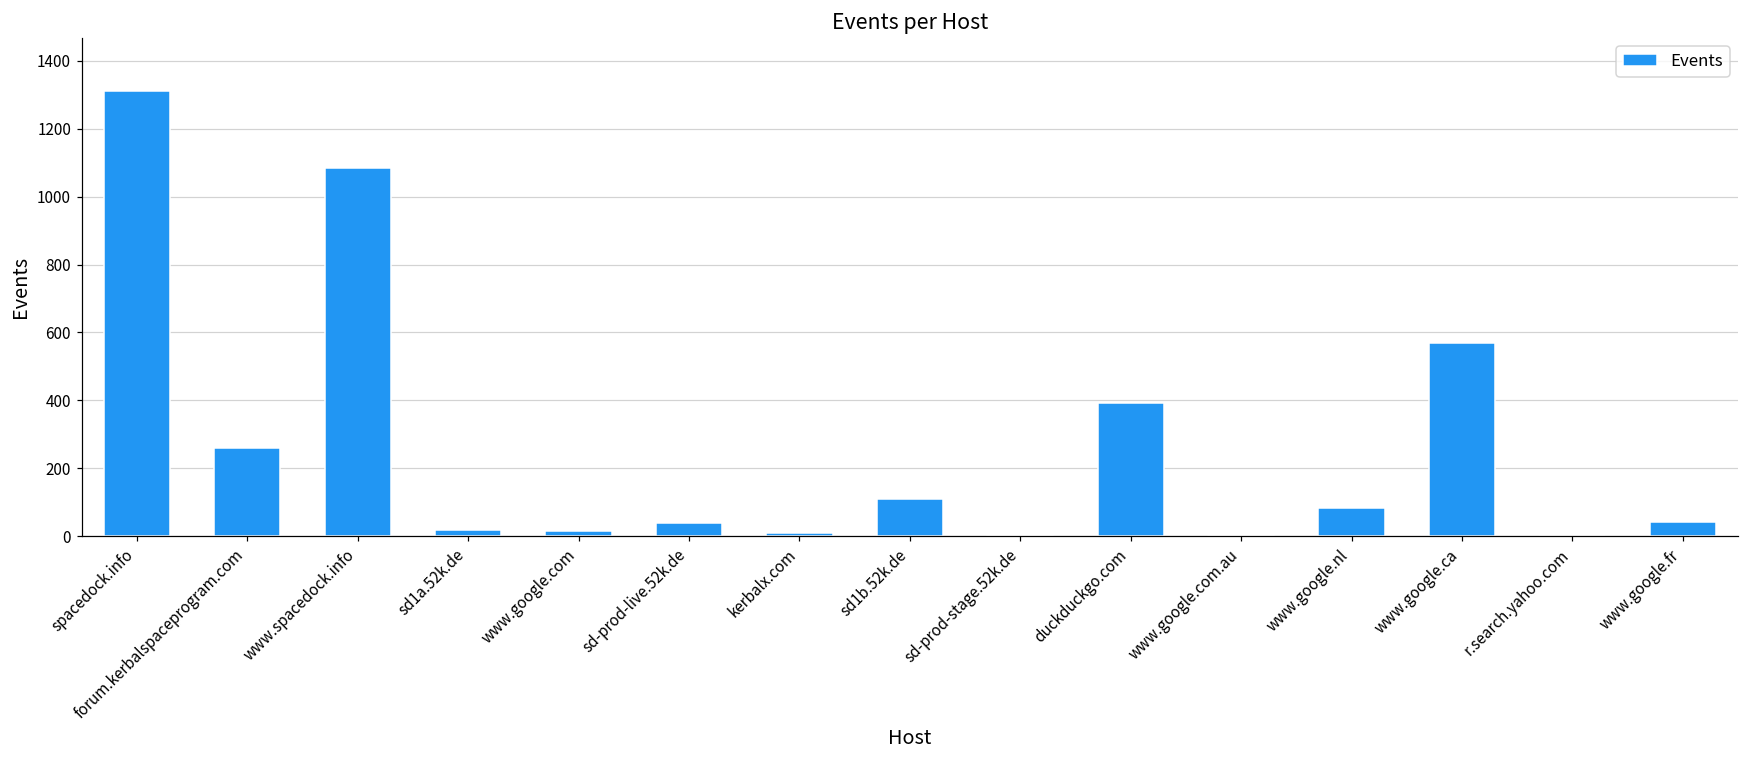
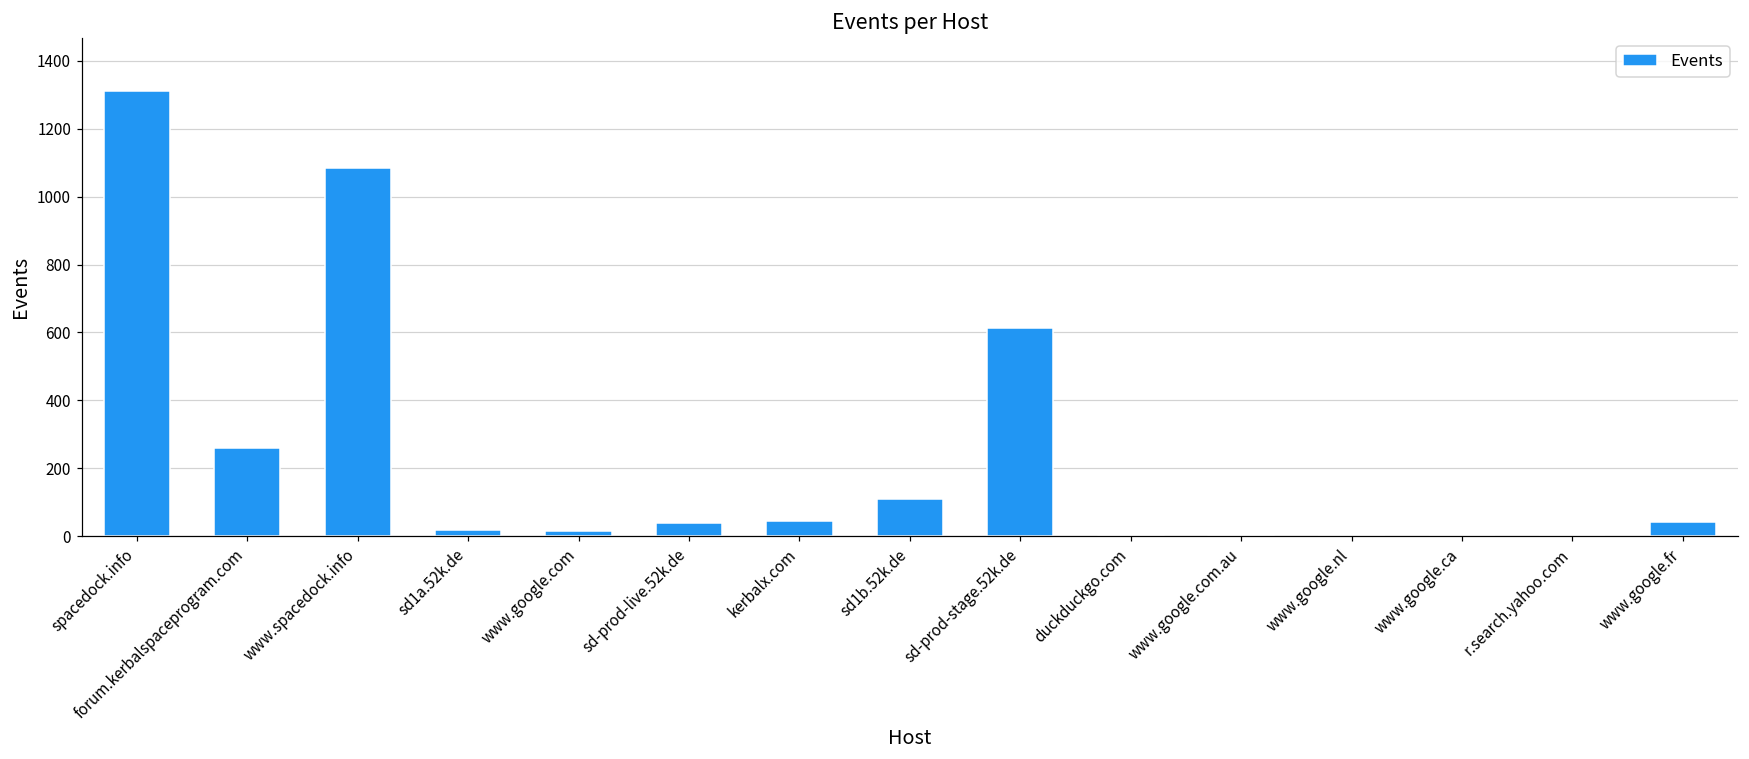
  {
    "spacedock.info": 1310,
    "forum.kerbalspaceprogram.com": 260,
    "www.spacedock.info": 1090,
    "sd1a.52k.de": 20,
    "www.google.com": 20,
    "sd-prod-live.52k.de": 40,
-   "kerbalx.com": 10,
+   "kerbalx.com": 40,
    "sd1b.52k.de": 110,
-   "sd-prod-stage.52k.de": 0,
-   "duckduckgo.com": 390,
-   "www.google.nl": 80,
-   "www.google.ca": 570,
+   "sd-prod-stage.52k.de": 610,
+   "duckduckgo.com": 0,
+   "www.google.nl": 0,
+   "www.google.ca": 0,
    "www.google.fr": 40
  }
